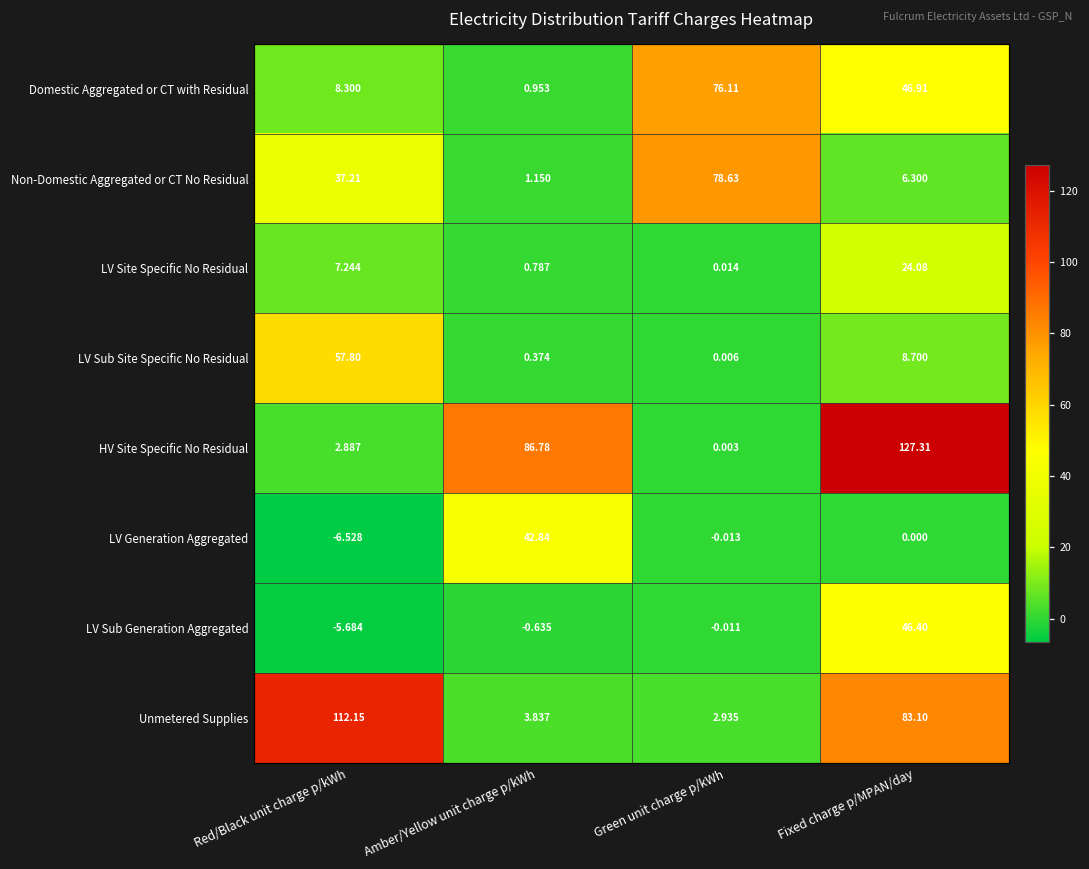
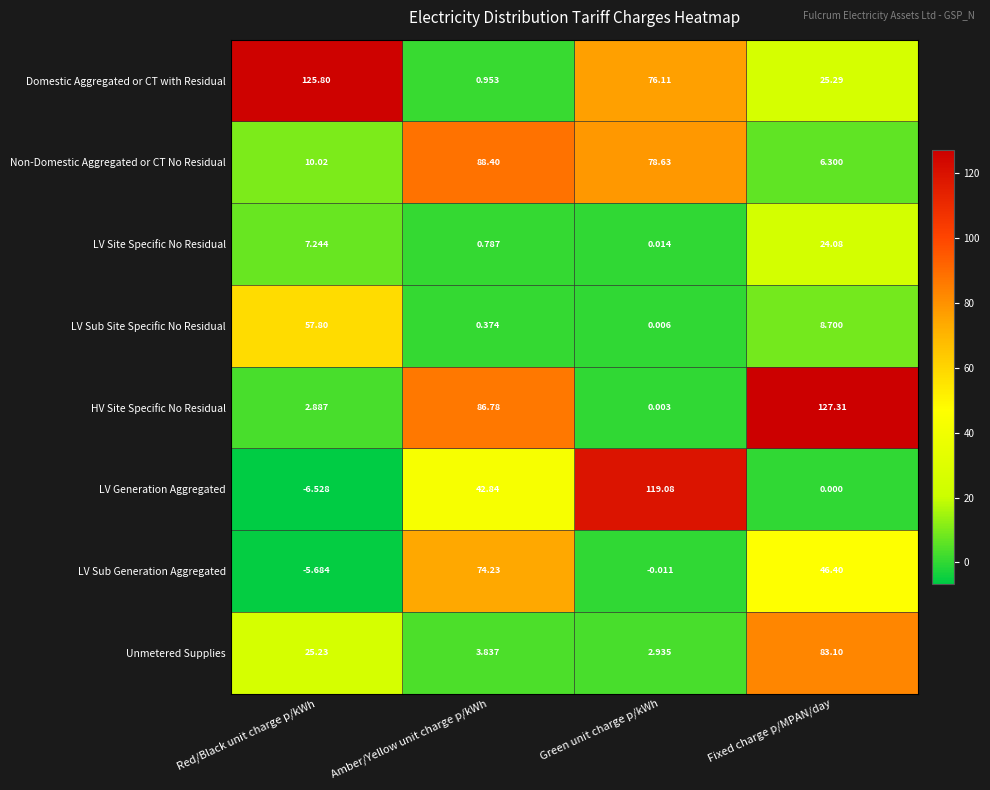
  {
    "Domestic Aggregated or CT with Residual": {
-     "Red/Black unit charge p/kWh": 8.300,
+     "Red/Black unit charge p/kWh": 125.80,
      "Amber/Yellow unit charge p/kWh": 0.953,
      "Green unit charge p/kWh": 76.11,
-     "Fixed charge p/MPAN/day": 46.91
+     "Fixed charge p/MPAN/day": 25.29
    },
    "Non-Domestic Aggregated or CT No Residual": {
-     "Red/Black unit charge p/kWh": 37.21,
-     "Amber/Yellow unit charge p/kWh": 1.150,
+     "Red/Black unit charge p/kWh": 10.02,
+     "Amber/Yellow unit charge p/kWh": 88.40,
      "Green unit charge p/kWh": 78.63,
      "Fixed charge p/MPAN/day": 6.300
    },
    "LV Site Specific No Residual": {
      "Red/Black unit charge p/kWh": 7.244,
      "Amber/Yellow unit charge p/kWh": 0.787,
      "Green unit charge p/kWh": 0.014,
      "Fixed charge p/MPAN/day": 24.08
    },
    "LV Sub Site Specific No Residual": {
      "Red/Black unit charge p/kWh": 57.80,
      "Amber/Yellow unit charge p/kWh": 0.374,
      "Green unit charge p/kWh": 0.006,
      "Fixed charge p/MPAN/day": 8.700
    },
    "HV Site Specific No Residual": {
      "Red/Black unit charge p/kWh": 2.887,
      "Amber/Yellow unit charge p/kWh": 86.78,
      "Green unit charge p/kWh": 0.003,
      "Fixed charge p/MPAN/day": 127.31
    },
    "LV Generation Aggregated": {
      "Red/Black unit charge p/kWh": -6.528,
      "Amber/Yellow unit charge p/kWh": 42.84,
-     "Green unit charge p/kWh": -0.013,
+     "Green unit charge p/kWh": 119.08,
      "Fixed charge p/MPAN/day": 0.000
    },
    "LV Sub Generation Aggregated": {
      "Red/Black unit charge p/kWh": -5.684,
-     "Amber/Yellow unit charge p/kWh": -0.635,
+     "Amber/Yellow unit charge p/kWh": 74.23,
      "Green unit charge p/kWh": -0.011,
      "Fixed charge p/MPAN/day": 46.40
    },
    "Unmetered Supplies": {
-     "Red/Black unit charge p/kWh": 112.15,
+     "Red/Black unit charge p/kWh": 25.23,
      "Amber/Yellow unit charge p/kWh": 3.837,
      "Green unit charge p/kWh": 2.935,
      "Fixed charge p/MPAN/day": 83.10
    }
  }
